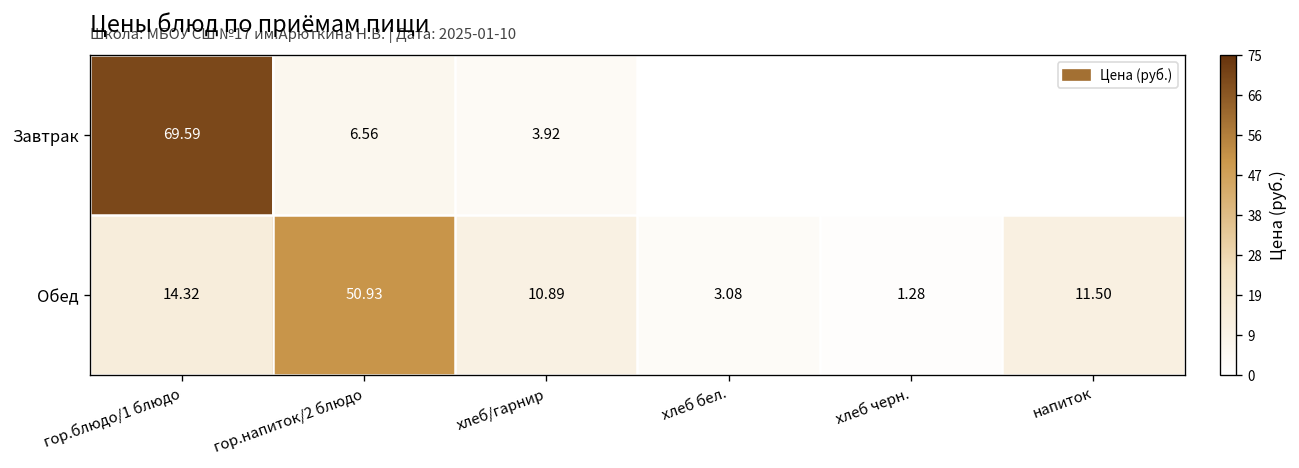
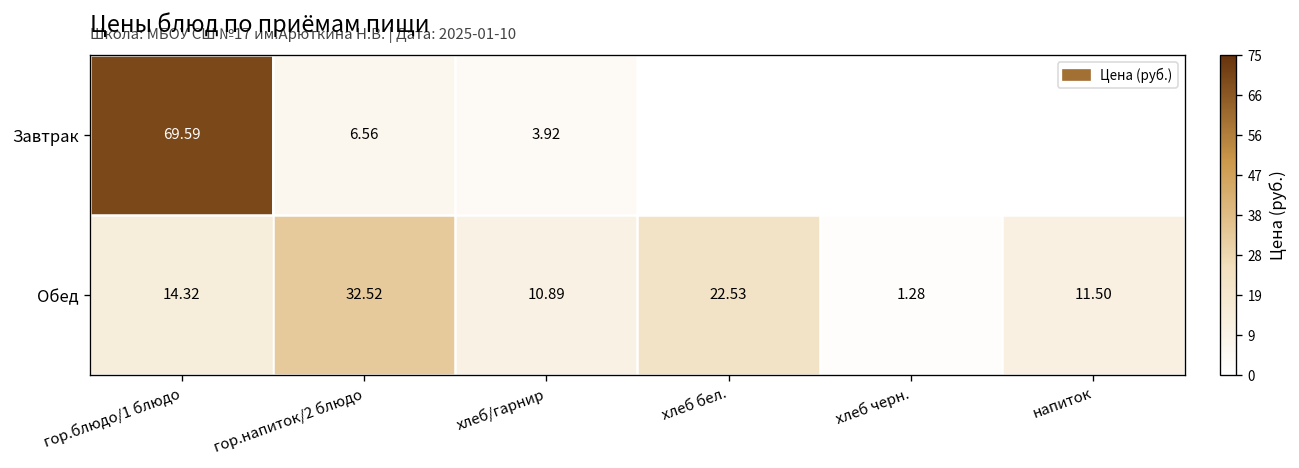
  {
    "Завтрак": {
      "гор.блюдо/1 блюдо": 69.59,
      "гор.напиток/2 блюдо": 6.56,
      "хлеб/гарнир": 3.92
    },
    "Обед": {
      "гор.блюдо/1 блюдо": 14.32,
-     "гор.напиток/2 блюдо": 50.93,
+     "гор.напиток/2 блюдо": 32.52,
      "хлеб/гарнир": 10.89,
-     "хлеб бел.": 3.08,
+     "хлеб бел.": 22.53,
      "хлеб черн.": 1.28,
      "напиток": 11.50
    }
  }
